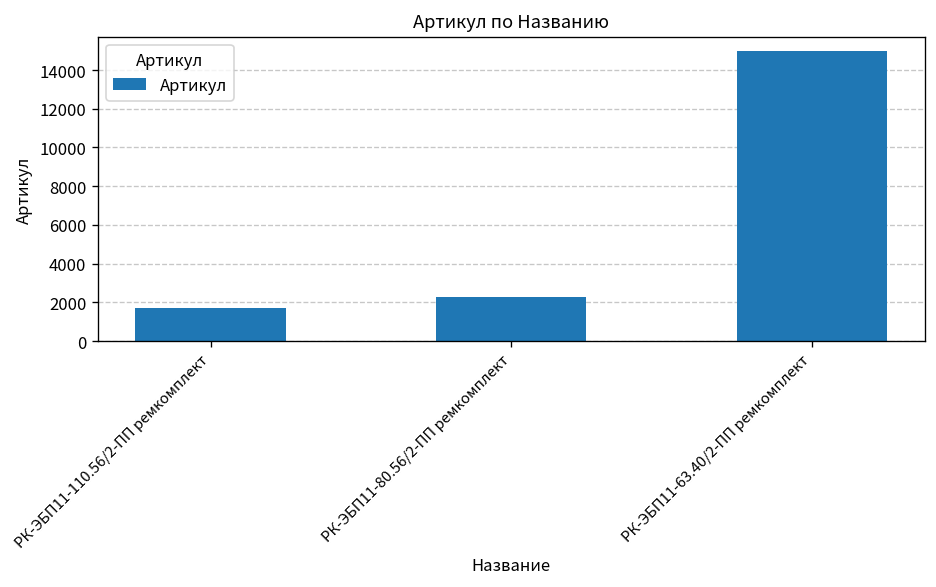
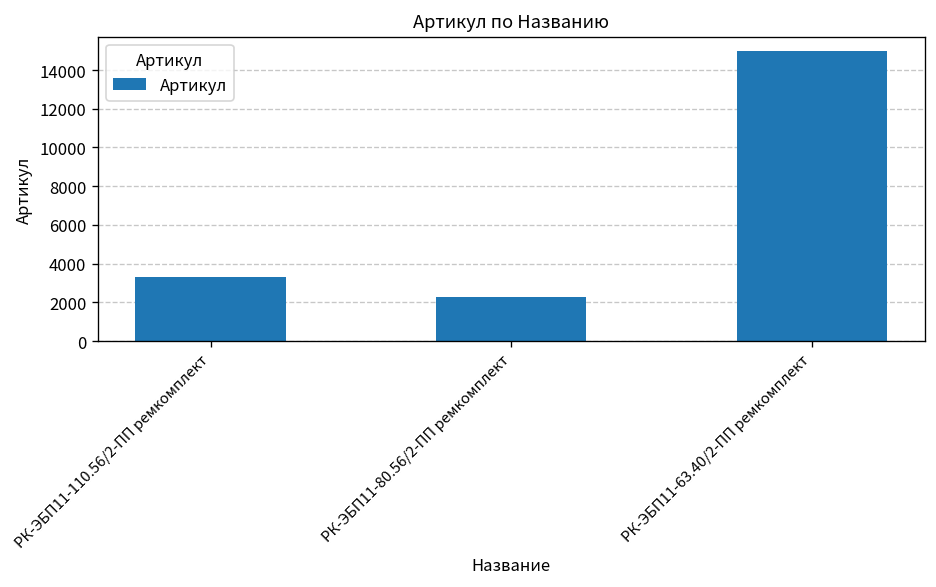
  {
-   "РК-ЭБП11-110.56/2-ПП ремкомплект": 1700,
+   "РК-ЭБП11-110.56/2-ПП ремкомплект": 3300,
    "РК-ЭБП11-80.56/2-ПП ремкомплект": 2300,
    "РК-ЭБП11-63.40/2-ПП ремкомплект": 15000
  }
